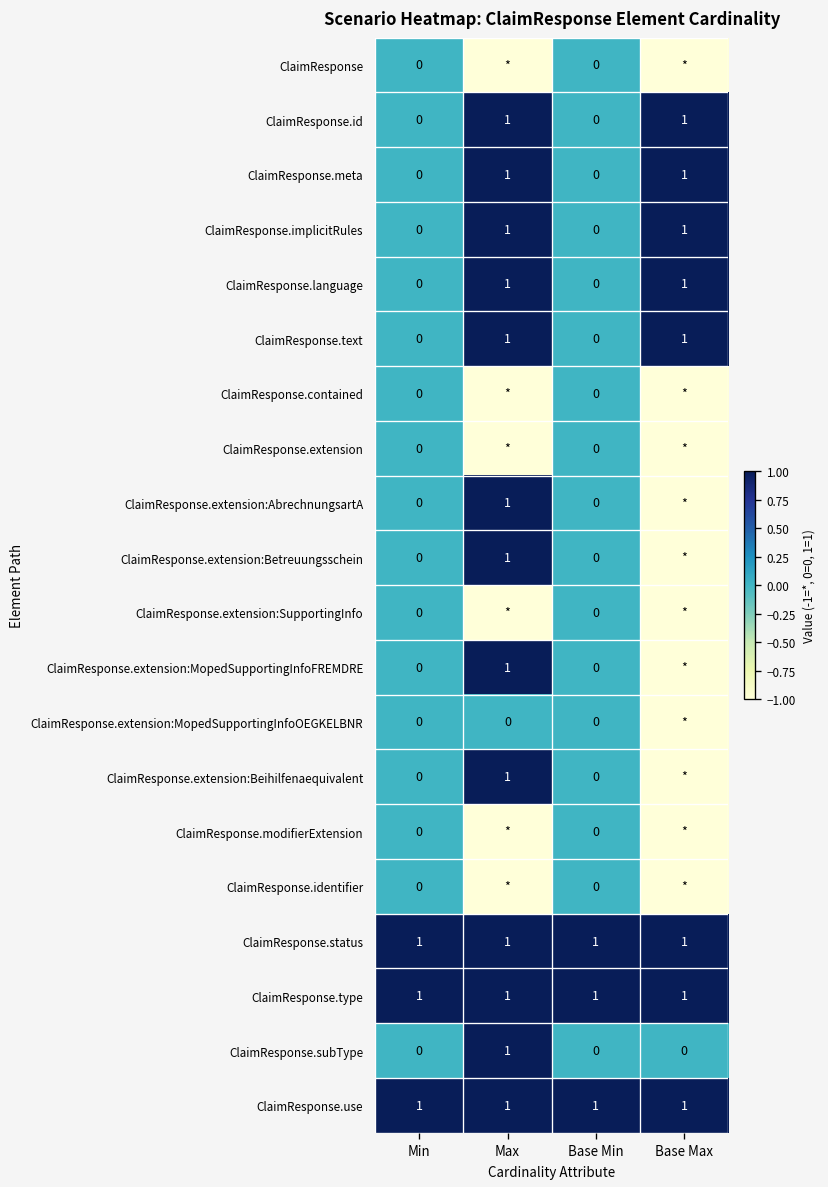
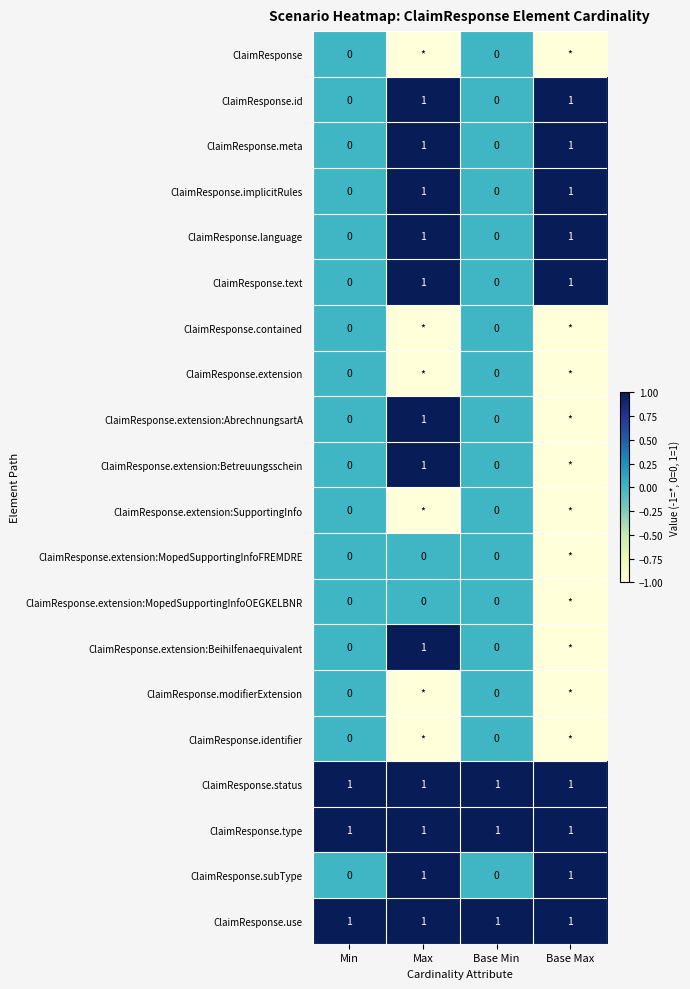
  {
    "ClaimResponse": {
      "Min": 0,
      "Base Min": 0
    },
    "ClaimResponse.id": {
      "Min": 0,
      "Max": 1,
      "Base Min": 0,
      "Base Max": 1
    },
    "ClaimResponse.meta": {
      "Min": 0,
      "Max": 1,
      "Base Min": 0,
      "Base Max": 1
    },
    "ClaimResponse.implicitRules": {
      "Min": 0,
      "Max": 1,
      "Base Min": 0,
      "Base Max": 1
    },
    "ClaimResponse.language": {
      "Min": 0,
      "Max": 1,
      "Base Min": 0,
      "Base Max": 1
    },
    "ClaimResponse.text": {
      "Min": 0,
      "Max": 1,
      "Base Min": 0,
      "Base Max": 1
    },
    "ClaimResponse.contained": {
      "Min": 0,
      "Base Min": 0
    },
    "ClaimResponse.extension": {
      "Min": 0,
      "Base Min": 0
    },
    "ClaimResponse.extension:AbrechnungsartA": {
      "Min": 0,
      "Max": 1,
      "Base Min": 0
    },
    "ClaimResponse.extension:Betreuungsschein": {
      "Min": 0,
      "Max": 1,
      "Base Min": 0
    },
    "ClaimResponse.extension:SupportingInfo": {
      "Min": 0,
      "Base Min": 0
    },
    "ClaimResponse.extension:MopedSupportingInfoFREMDRE": {
      "Min": 0,
-     "Max": 1,
+     "Max": 0,
      "Base Min": 0
    },
    "ClaimResponse.extension:MopedSupportingInfoOEGKELBNR": {
      "Min": 0,
      "Max": 0,
      "Base Min": 0
    },
    "ClaimResponse.extension:Beihilfenaequivalent": {
      "Min": 0,
      "Max": 1,
      "Base Min": 0
    },
    "ClaimResponse.modifierExtension": {
      "Min": 0,
      "Base Min": 0
    },
    "ClaimResponse.identifier": {
      "Min": 0,
      "Base Min": 0
    },
    "ClaimResponse.status": {
      "Min": 1,
      "Max": 1,
      "Base Min": 1,
      "Base Max": 1
    },
    "ClaimResponse.type": {
      "Min": 1,
      "Max": 1,
      "Base Min": 1,
      "Base Max": 1
    },
    "ClaimResponse.subType": {
      "Min": 0,
      "Max": 1,
      "Base Min": 0,
-     "Base Max": 0
+     "Base Max": 1
    },
    "ClaimResponse.use": {
      "Min": 1,
      "Max": 1,
      "Base Min": 1,
      "Base Max": 1
    }
  }
